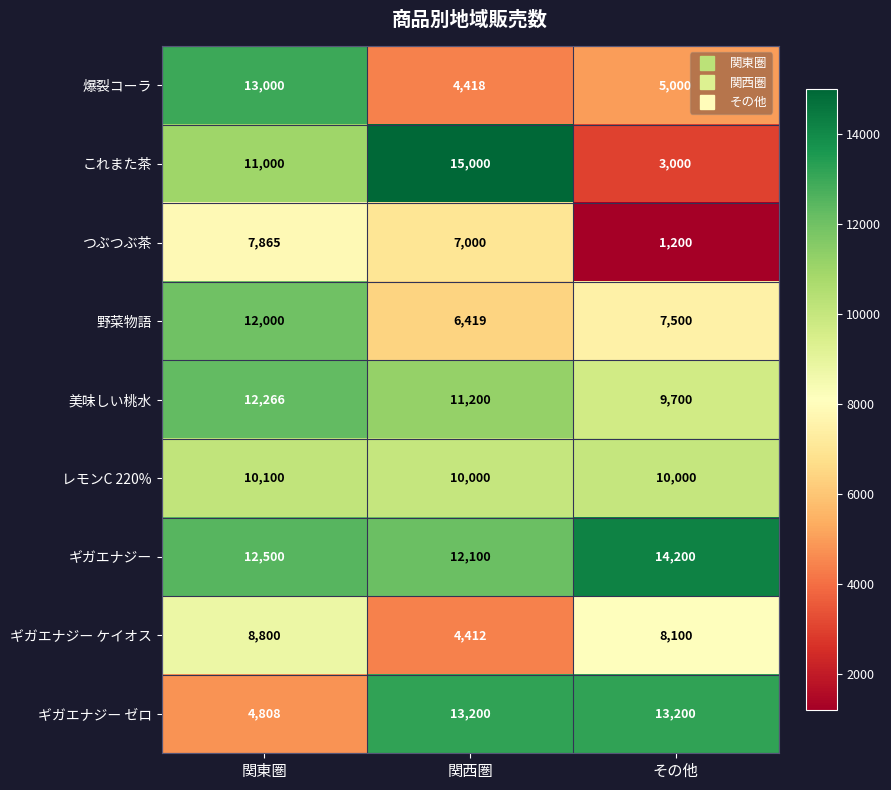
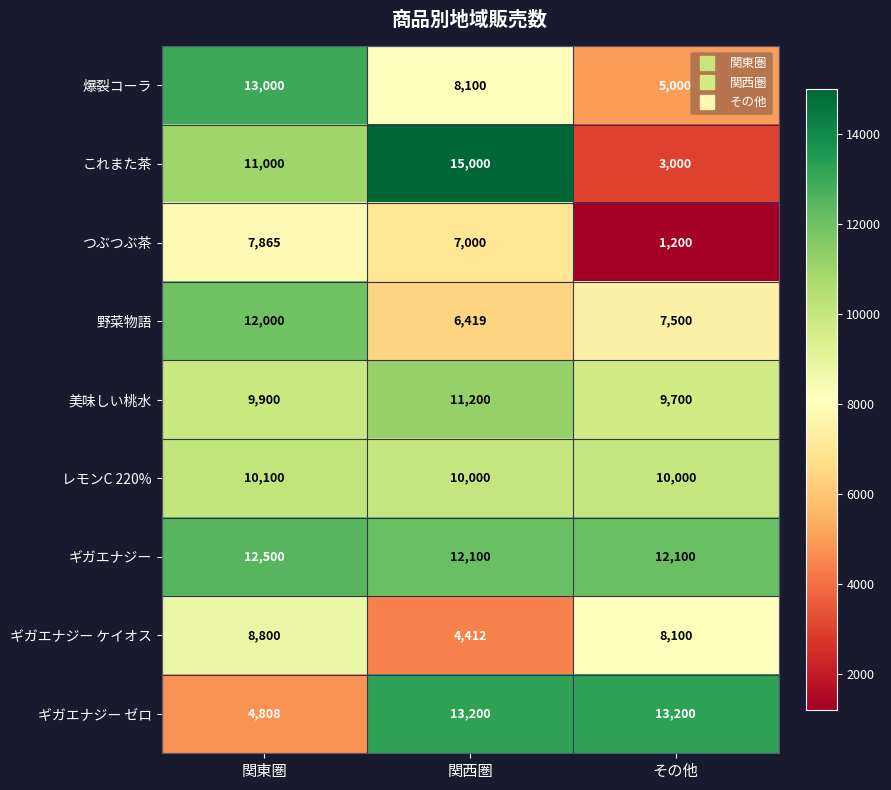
  {
    "爆裂コーラ": {
      "関東圏": "13,000",
-     "関西圏": "4,418"
+     "関西圏": "8,100"
    },
    "これまた茶": {
      "関東圏": "11,000",
      "関西圏": "15,000",
      "その他": "3,000"
    },
    "つぶつぶ茶": {
      "関東圏": "7,865",
      "関西圏": "7,000",
      "その他": "1,200"
    },
    "野菜物語": {
      "関東圏": "12,000",
      "関西圏": "6,419",
      "その他": "7,500"
    },
    "美味しい桃水": {
-     "関東圏": "12,266",
+     "関東圏": "9,900",
      "関西圏": "11,200",
      "その他": "9,700"
    },
    "レモンC 220%": {
      "関東圏": "10,100",
      "関西圏": "10,000",
      "その他": "10,000"
    },
    "ギガエナジー": {
      "関東圏": "12,500",
      "関西圏": "12,100",
-     "その他": "14,200"
+     "その他": "12,100"
    },
    "ギガエナジー ケイオス": {
      "関東圏": "8,800",
      "関西圏": "4,412",
      "その他": "8,100"
    },
    "ギガエナジー ゼロ": {
      "関東圏": "4,808",
      "関西圏": "13,200",
      "その他": "13,200"
    }
  }
